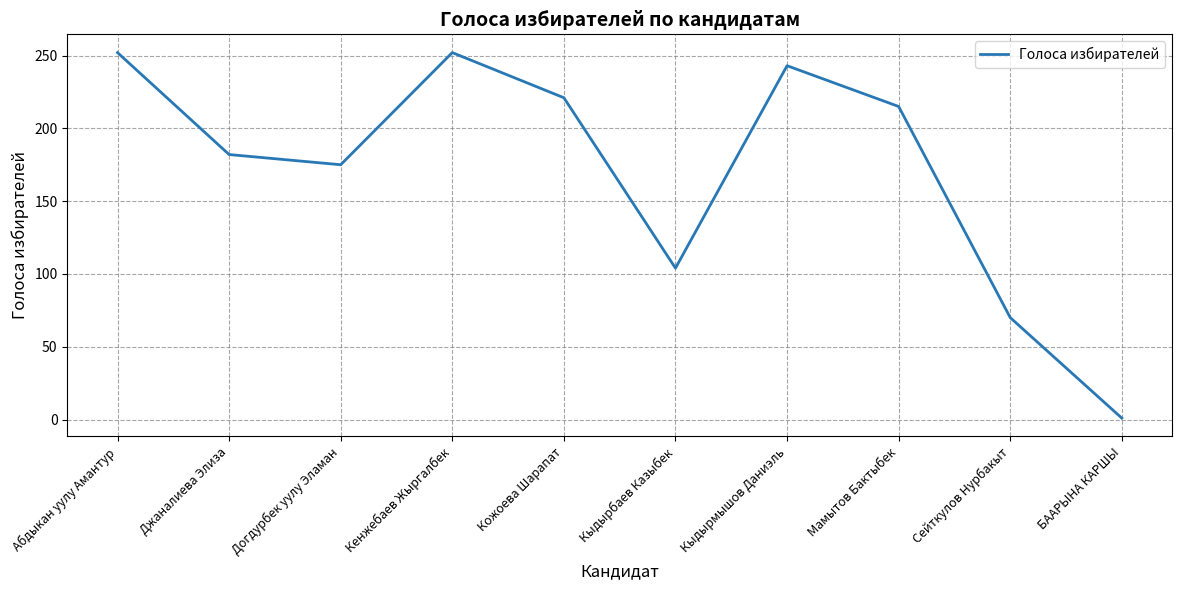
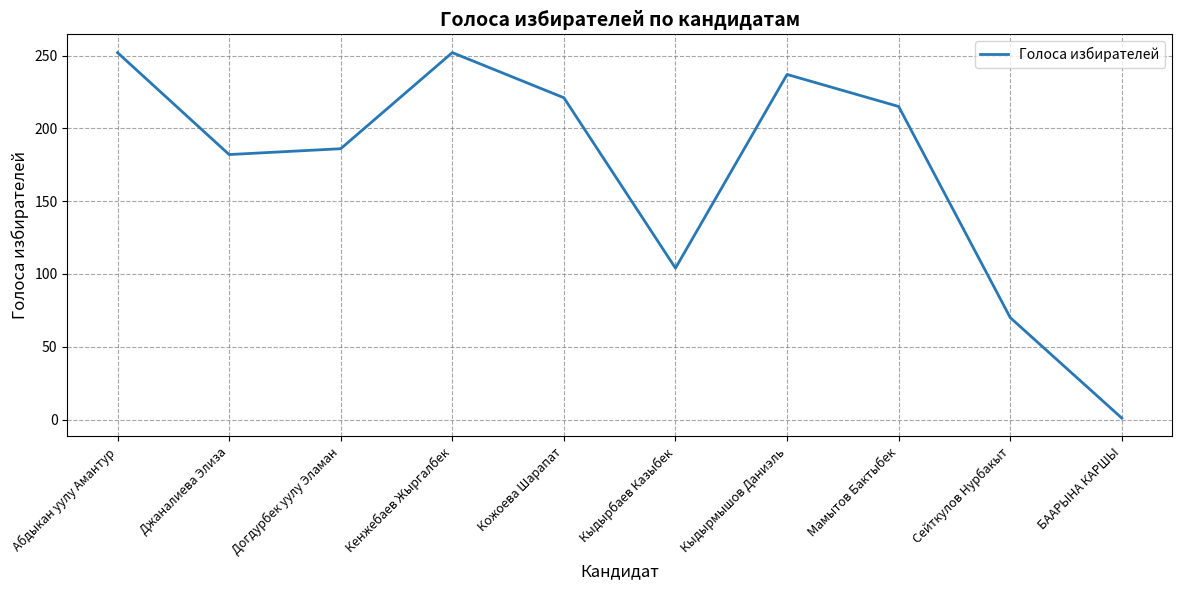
  {
    "Абдыкан уулу Амантур": 252,
    "Джаналиева Элиза": 182,
-   "Догдурбек уулу Эламан": 175,
+   "Догдурбек уулу Эламан": 186,
    "Кенжебаев Жыргалбек": 252,
    "Кожоева Шарапат": 221,
    "Кыдырбаев Казыбек": 104,
-   "Кыдырмышов Даниэль": 243,
+   "Кыдырмышов Даниэль": 237,
    "Мамытов Бактыбек": 215,
    "Сейткулов Нурбакыт": 70,
    "БААРЫНА КАРШЫ": 1
  }
